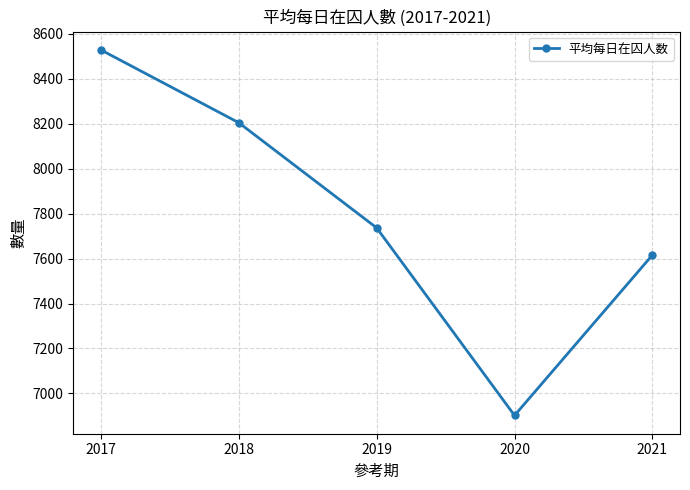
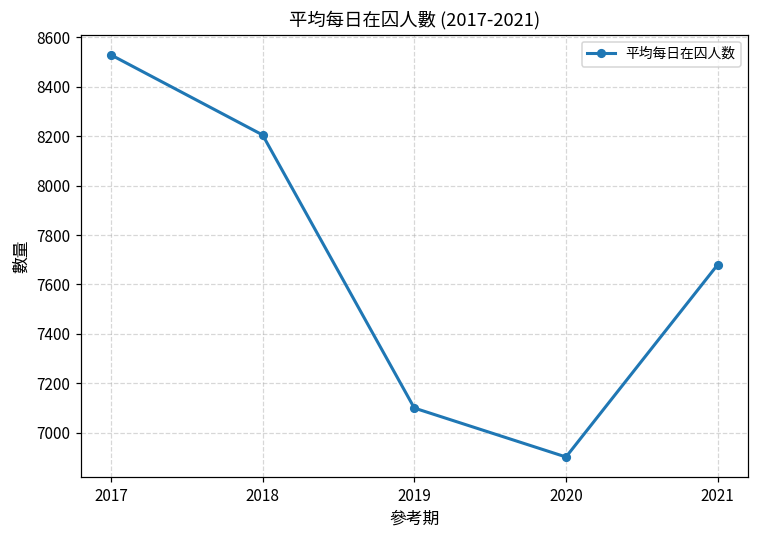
  {
    "2017": 8530,
    "2018": 8210,
-   "2019": 7740,
+   "2019": 7100,
    "2020": 6900,
-   "2021": 7620
+   "2021": 7680
  }
